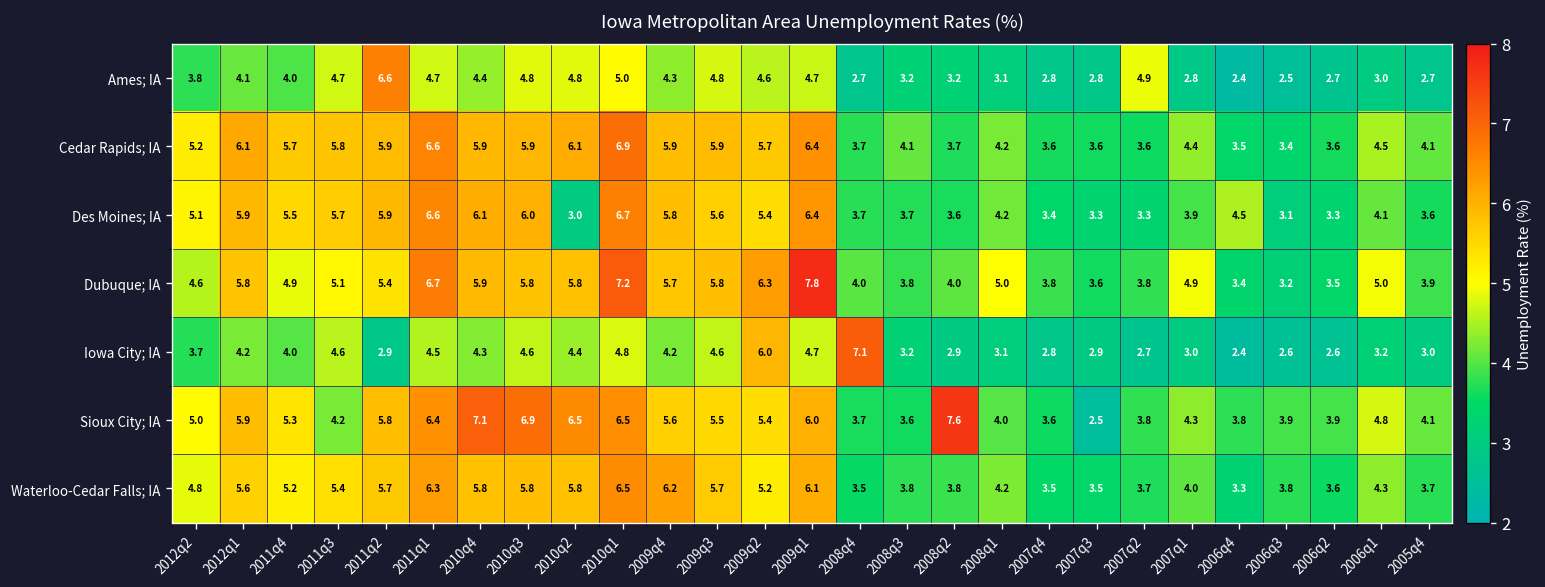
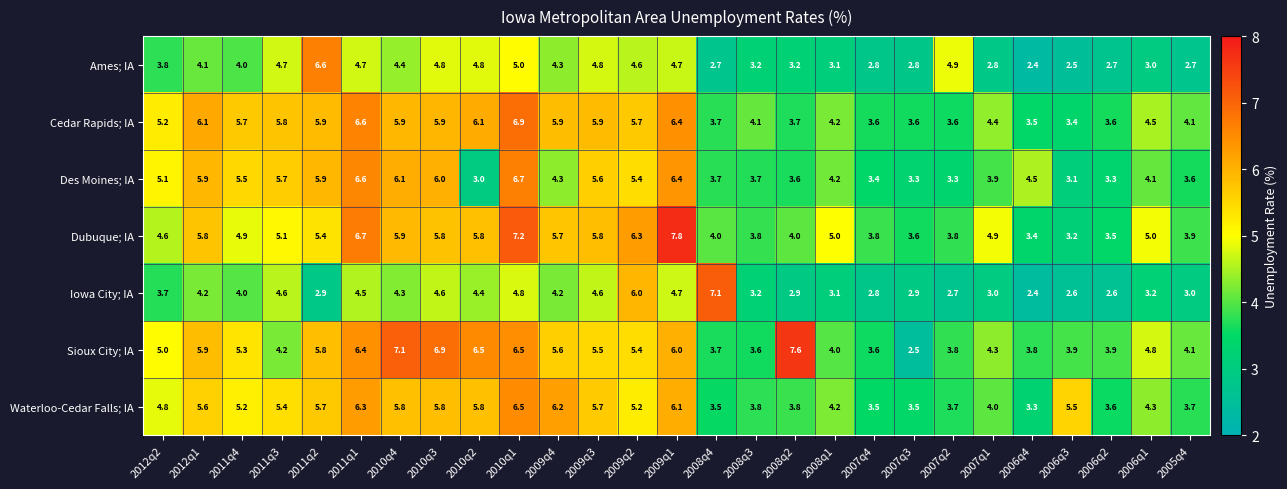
  {
    "Ames; IA": {
      "2012q2": 3.8,
      "2012q1": 4.1,
      "2011q4": 4.0,
      "2011q3": 4.7,
      "2011q2": 6.6,
      "2011q1": 4.7,
      "2010q4": 4.4,
      "2010q3": 4.8,
      "2010q2": 4.8,
      "2010q1": 5.0,
      "2009q4": 4.3,
      "2009q3": 4.8,
      "2009q2": 4.6,
      "2009q1": 4.7,
      "2008q4": 2.7,
      "2008q3": 3.2,
      "2008q2": 3.2,
      "2008q1": 3.1,
      "2007q4": 2.8,
      "2007q3": 2.8,
      "2007q2": 4.9,
      "2007q1": 2.8,
      "2006q4": 2.4,
      "2006q3": 2.5,
      "2006q2": 2.7,
      "2006q1": 3.0,
      "2005q4": 2.7
    },
    "Cedar Rapids; IA": {
      "2012q2": 5.2,
      "2012q1": 6.1,
      "2011q4": 5.7,
      "2011q3": 5.8,
      "2011q2": 5.9,
      "2011q1": 6.6,
      "2010q4": 5.9,
      "2010q3": 5.9,
      "2010q2": 6.1,
      "2010q1": 6.9,
      "2009q4": 5.9,
      "2009q3": 5.9,
      "2009q2": 5.7,
      "2009q1": 6.4,
      "2008q4": 3.7,
      "2008q3": 4.1,
      "2008q2": 3.7,
      "2008q1": 4.2,
      "2007q4": 3.6,
      "2007q3": 3.6,
      "2007q2": 3.6,
      "2007q1": 4.4,
      "2006q4": 3.5,
      "2006q3": 3.4,
      "2006q2": 3.6,
      "2006q1": 4.5,
      "2005q4": 4.1
    },
    "Des Moines; IA": {
      "2012q2": 5.1,
      "2012q1": 5.9,
      "2011q4": 5.5,
      "2011q3": 5.7,
      "2011q2": 5.9,
      "2011q1": 6.6,
      "2010q4": 6.1,
      "2010q3": 6.0,
      "2010q2": 3.0,
      "2010q1": 6.7,
-     "2009q4": 5.8,
+     "2009q4": 4.3,
      "2009q3": 5.6,
      "2009q2": 5.4,
      "2009q1": 6.4,
      "2008q4": 3.7,
      "2008q3": 3.7,
      "2008q2": 3.6,
      "2008q1": 4.2,
      "2007q4": 3.4,
      "2007q3": 3.3,
      "2007q2": 3.3,
      "2007q1": 3.9,
      "2006q4": 4.5,
      "2006q3": 3.1,
      "2006q2": 3.3,
      "2006q1": 4.1,
      "2005q4": 3.6
    },
    "Dubuque; IA": {
      "2012q2": 4.6,
      "2012q1": 5.8,
      "2011q4": 4.9,
      "2011q3": 5.1,
      "2011q2": 5.4,
      "2011q1": 6.7,
      "2010q4": 5.9,
      "2010q3": 5.8,
      "2010q2": 5.8,
      "2010q1": 7.2,
      "2009q4": 5.7,
      "2009q3": 5.8,
      "2009q2": 6.3,
      "2009q1": 7.8,
      "2008q4": 4.0,
      "2008q3": 3.8,
      "2008q2": 4.0,
      "2008q1": 5.0,
      "2007q4": 3.8,
      "2007q3": 3.6,
      "2007q2": 3.8,
      "2007q1": 4.9,
      "2006q4": 3.4,
      "2006q3": 3.2,
      "2006q2": 3.5,
      "2006q1": 5.0,
      "2005q4": 3.9
    },
    "Iowa City; IA": {
      "2012q2": 3.7,
      "2012q1": 4.2,
      "2011q4": 4.0,
      "2011q3": 4.6,
      "2011q2": 2.9,
      "2011q1": 4.5,
      "2010q4": 4.3,
      "2010q3": 4.6,
      "2010q2": 4.4,
      "2010q1": 4.8,
      "2009q4": 4.2,
      "2009q3": 4.6,
      "2009q2": 6.0,
      "2009q1": 4.7,
      "2008q4": 7.1,
      "2008q3": 3.2,
      "2008q2": 2.9,
      "2008q1": 3.1,
      "2007q4": 2.8,
      "2007q3": 2.9,
      "2007q2": 2.7,
      "2007q1": 3.0,
      "2006q4": 2.4,
      "2006q3": 2.6,
      "2006q2": 2.6,
      "2006q1": 3.2,
      "2005q4": 3.0
    },
    "Sioux City; IA": {
      "2012q2": 5.0,
      "2012q1": 5.9,
      "2011q4": 5.3,
      "2011q3": 4.2,
      "2011q2": 5.8,
      "2011q1": 6.4,
      "2010q4": 7.1,
      "2010q3": 6.9,
      "2010q2": 6.5,
      "2010q1": 6.5,
      "2009q4": 5.6,
      "2009q3": 5.5,
      "2009q2": 5.4,
      "2009q1": 6.0,
      "2008q4": 3.7,
      "2008q3": 3.6,
      "2008q2": 7.6,
      "2008q1": 4.0,
      "2007q4": 3.6,
      "2007q3": 2.5,
      "2007q2": 3.8,
      "2007q1": 4.3,
      "2006q4": 3.8,
      "2006q3": 3.9,
      "2006q2": 3.9,
      "2006q1": 4.8,
      "2005q4": 4.1
    },
    "Waterloo-Cedar Falls; IA": {
      "2012q2": 4.8,
      "2012q1": 5.6,
      "2011q4": 5.2,
      "2011q3": 5.4,
      "2011q2": 5.7,
      "2011q1": 6.3,
      "2010q4": 5.8,
      "2010q3": 5.8,
      "2010q2": 5.8,
      "2010q1": 6.5,
      "2009q4": 6.2,
      "2009q3": 5.7,
      "2009q2": 5.2,
      "2009q1": 6.1,
      "2008q4": 3.5,
      "2008q3": 3.8,
      "2008q2": 3.8,
      "2008q1": 4.2,
      "2007q4": 3.5,
      "2007q3": 3.5,
      "2007q2": 3.7,
      "2007q1": 4.0,
      "2006q4": 3.3,
-     "2006q3": 3.8,
+     "2006q3": 5.5,
      "2006q2": 3.6,
      "2006q1": 4.3,
      "2005q4": 3.7
    }
  }
